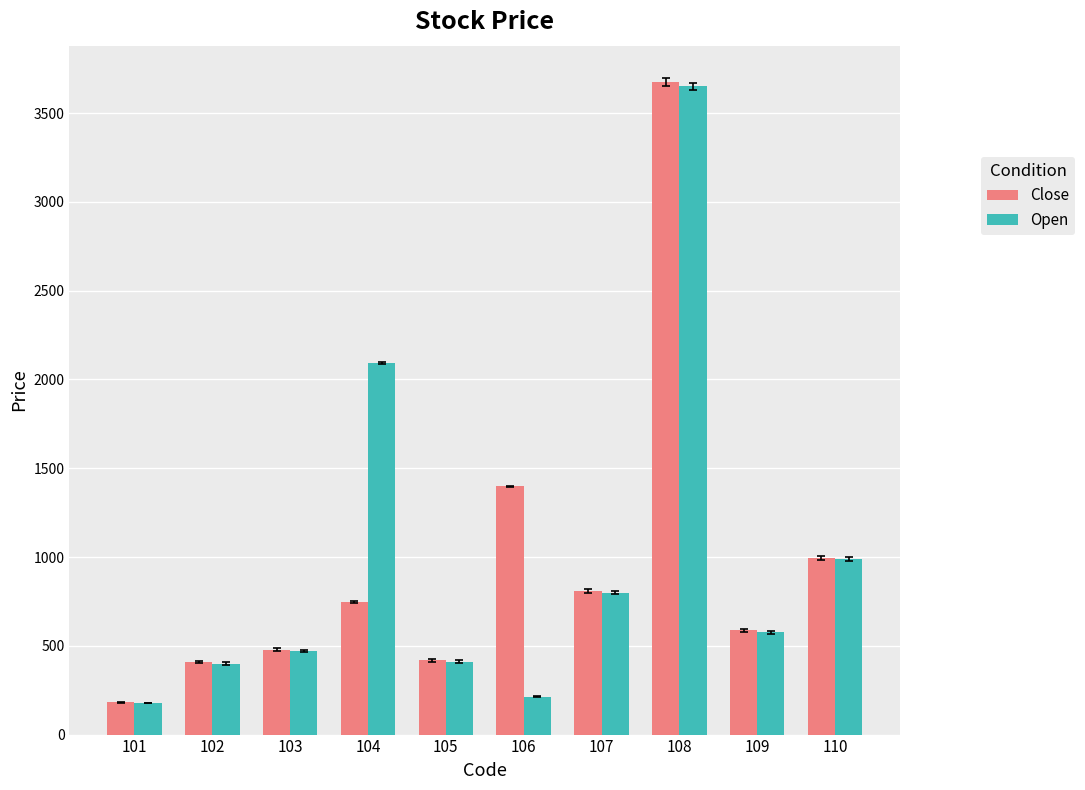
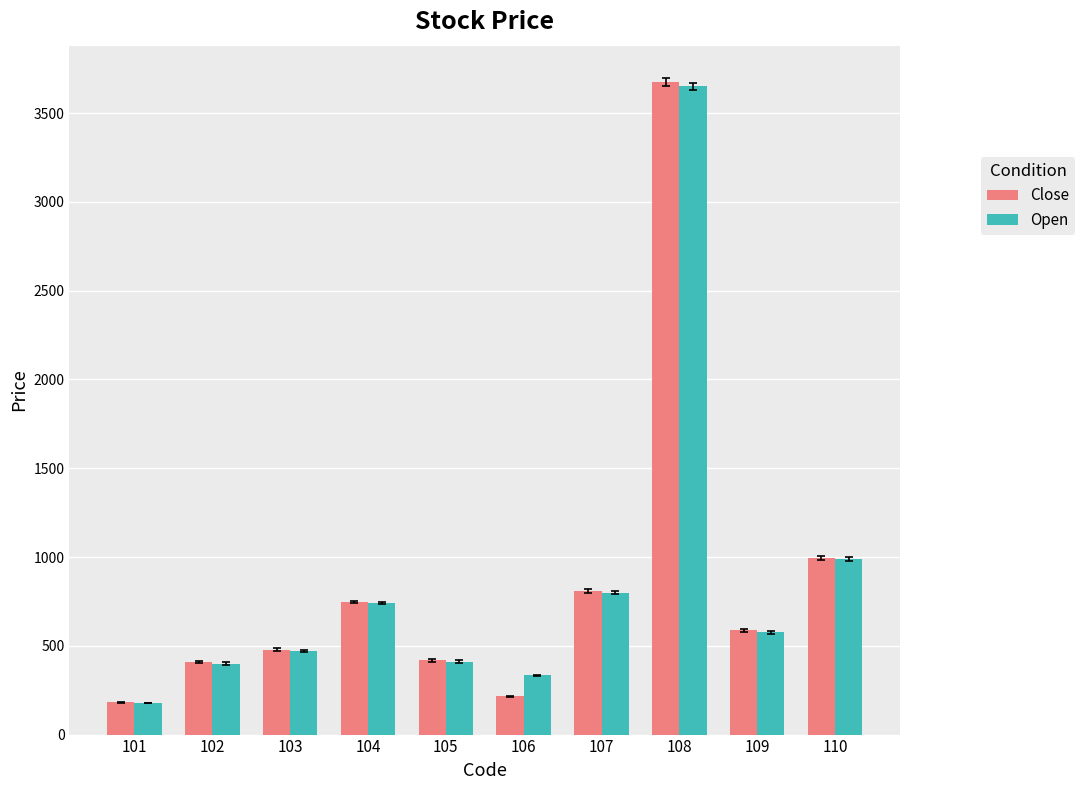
  {
    "Close": {
      "101": 180,
      "102": 410,
      "103": 480,
      "104": 750,
      "105": 420,
-     "106": 1400,
+     "106": 220,
      "107": 810,
      "108": 3680,
      "109": 590,
      "110": 990
    },
    "Open": {
      "101": 180,
      "102": 400,
      "103": 470,
-     "104": 2090,
+     "104": 740,
      "105": 410,
-     "106": 210,
+     "106": 330,
      "107": 800,
      "108": 3650,
      "109": 580,
      "110": 990
    }
  }
